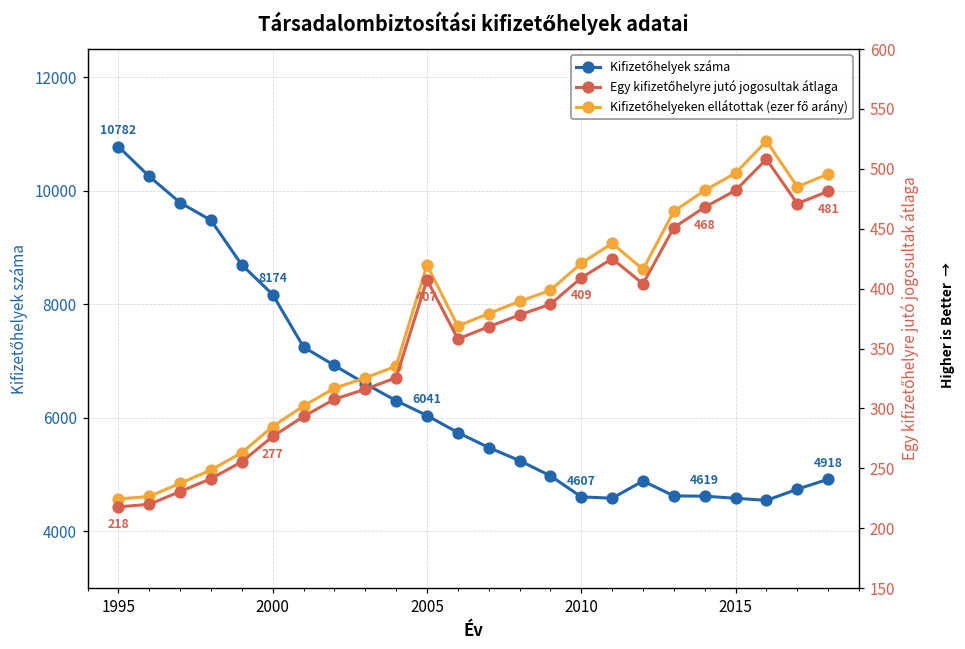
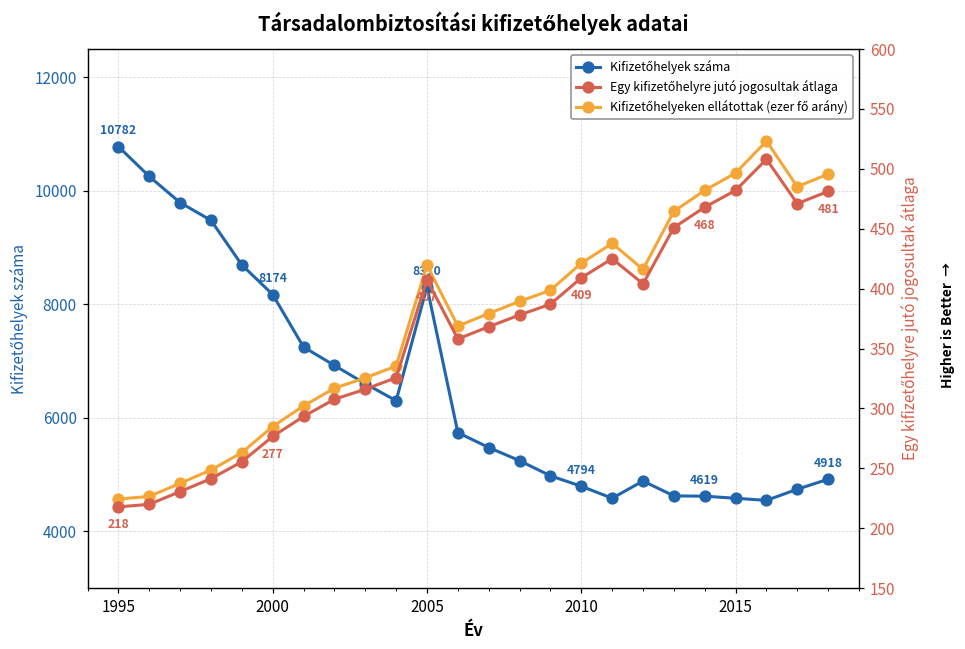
  {
    "Kifizetőhelyek száma": {
      "1995": 10782,
      "2000": 8174,
-     "2005": 6041,
-     "2010": 4607
+     "2005": 8310,
+     "2010": 4794
    },
    "Egy kifizetőhelyre jutó jogosultak átlaga": {
      "1995": 218,
      "2000": 277,
      "2005": 407,
      "2010": 409
    }
  }
